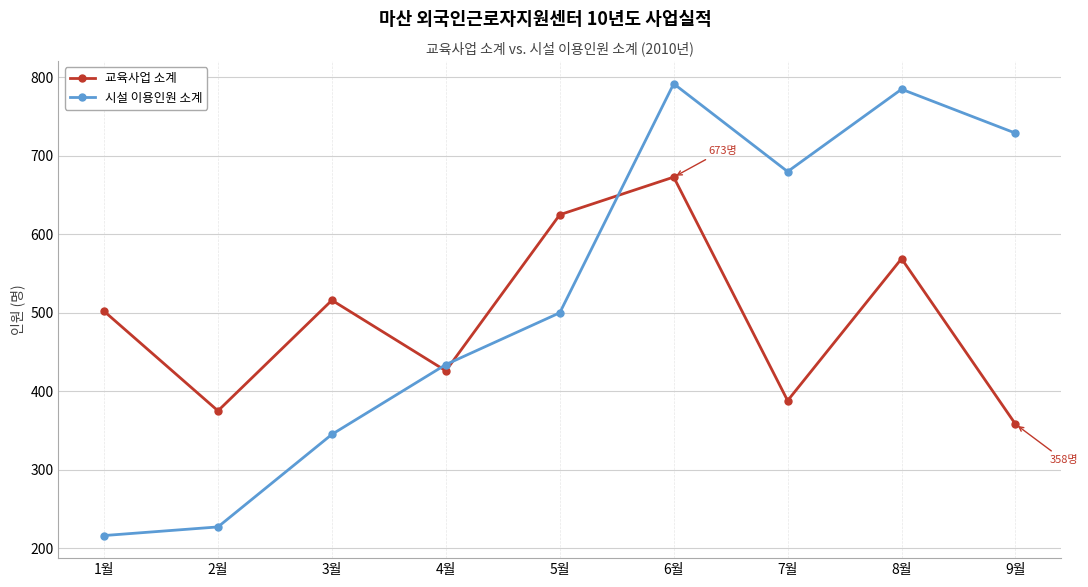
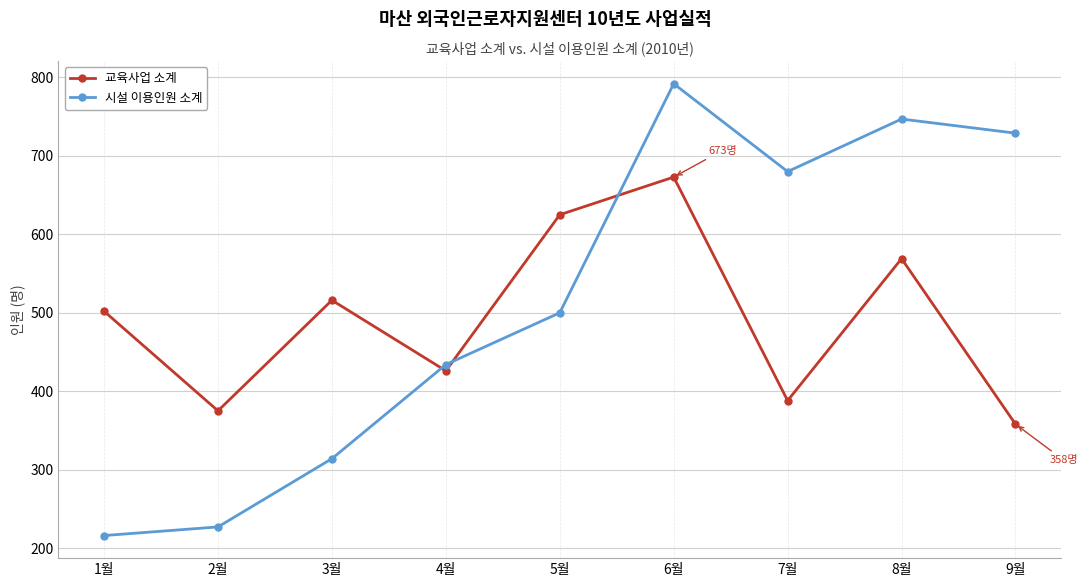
  {
    "교육사업 소계": {
      "6월": "673명",
      "9월": "358명"
    },
    "시설 이용인원 소계": {
      "1월": "220",
      "2월": "230",
-     "3월": "350",
+     "3월": "310",
      "4월": "430",
      "5월": "500",
      "6월": "790",
      "7월": "680",
-     "8월": "790",
+     "8월": "750",
      "9월": "730"
    }
  }
